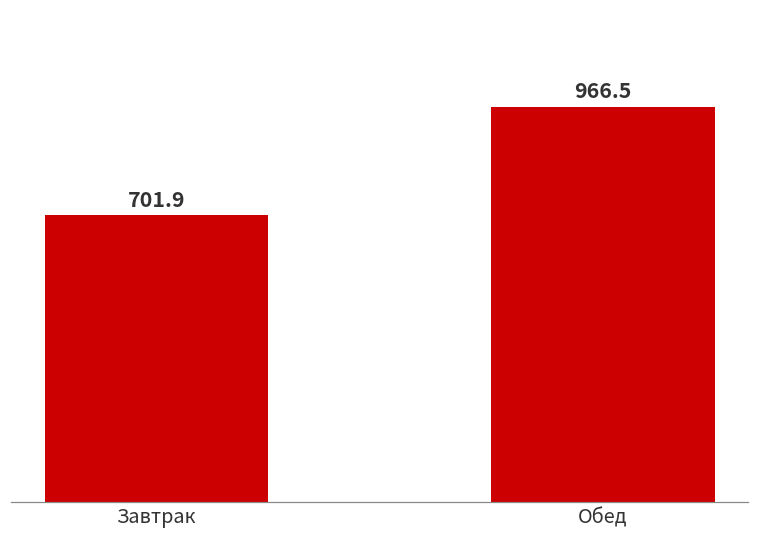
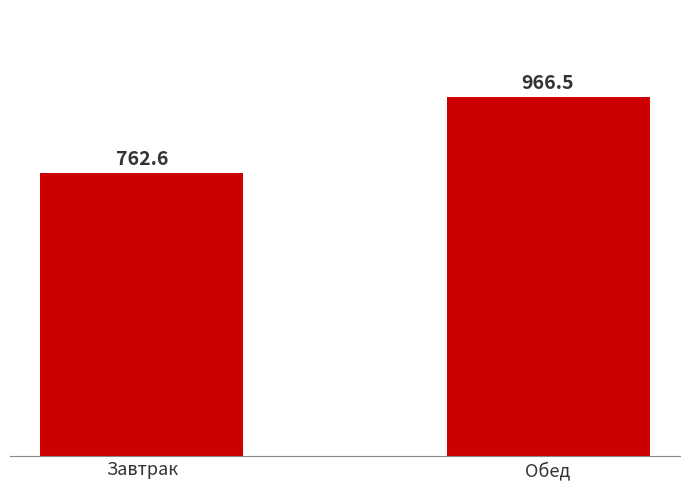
  {
-   "Завтрак": 701.9,
+   "Завтрак": 762.6,
    "Обед": 966.5
  }
